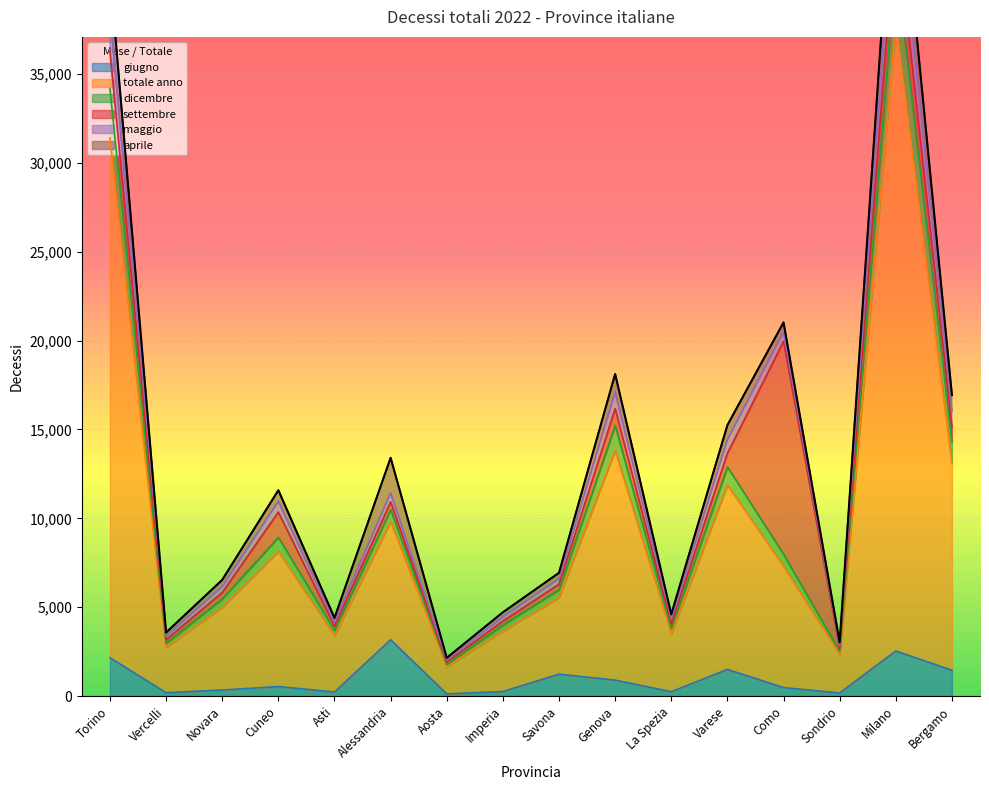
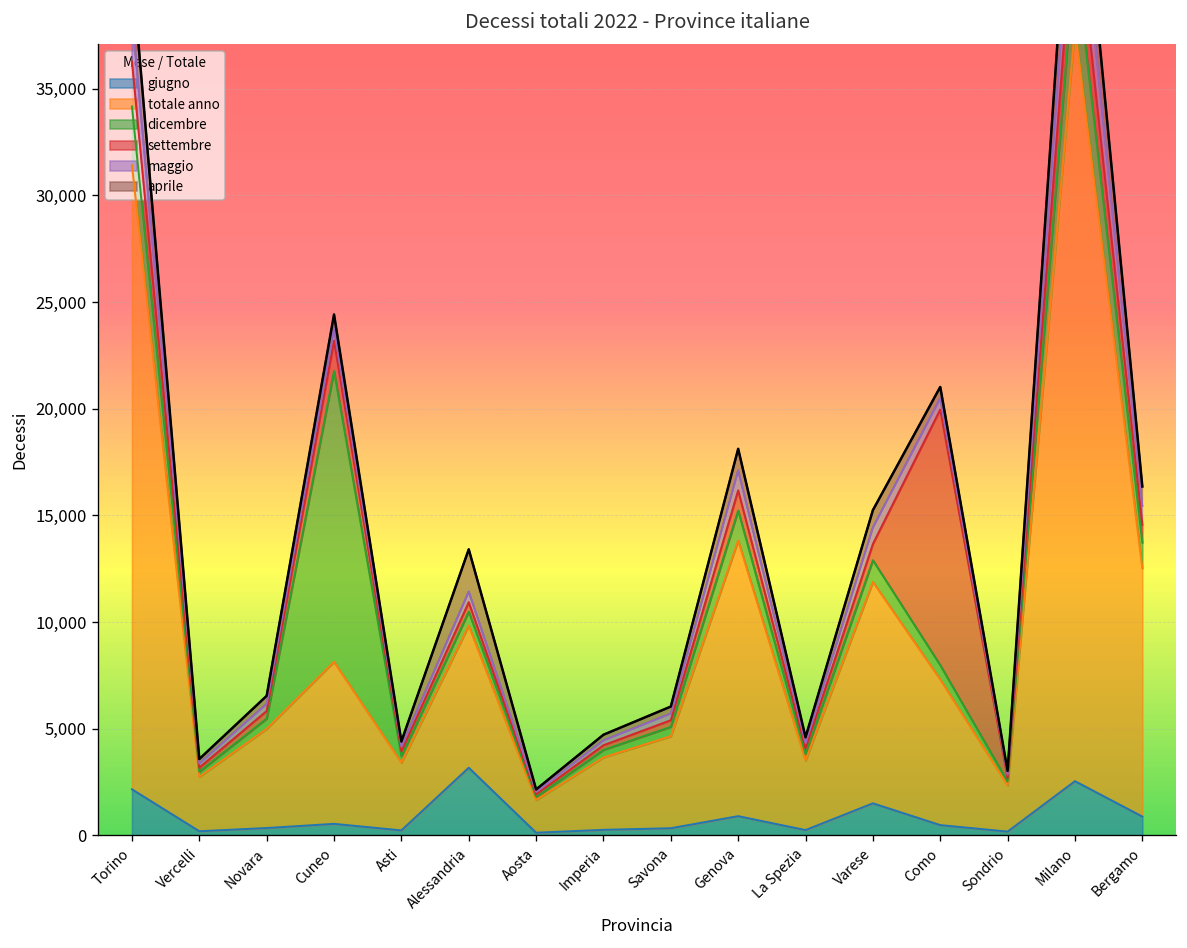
  {
    "giugno": {
      "Torino": "2,200",
      "Vercelli": "200",
      "Novara": "300",
      "Cuneo": "500",
      "Asti": "200",
      "Alessandria": "3,200",
      "Aosta": "100",
      "Imperia": "300",
-     "Savona": "1,200",
+     "Savona": "300",
      "Genova": "900",
      "La Spezia": "200",
      "Varese": "1,500",
      "Como": "500",
      "Sondrio": "200",
      "Milano": "2,500",
-     "Bergamo": "1,500"
+     "Bergamo": "900"
    },
    "totale anno": {
      "Vercelli": "2,600",
      "Novara": "4,700",
      "Cuneo": "7,600",
      "Asti": "3,200",
      "Alessandria": "6,700",
      "Aosta": "1,500",
      "Imperia": "3,400",
      "Savona": "4,300",
      "Genova": "12,900",
      "La Spezia": "3,300",
      "Varese": "10,400",
      "Como": "6,800",
      "Sondrio": "2,200",
      "Bergamo": "11,600"
    },
    "dicembre": {
      "Vercelli": "200",
      "Novara": "500",
-     "Cuneo": "800",
+     "Cuneo": "13,600",
      "Asti": "300",
      "Alessandria": "700",
      "Imperia": "300",
      "Savona": "400",
      "Genova": "1,400",
      "La Spezia": "300",
      "Varese": "1,000",
      "Como": "700",
      "Sondrio": "200",
      "Bergamo": "1,200"
    },
    "settembre": {
      "Vercelli": "200",
      "Novara": "400",
      "Cuneo": "1,400",
      "Asti": "200",
      "Alessandria": "400",
      "Imperia": "200",
      "Savona": "300",
      "Genova": "900",
      "La Spezia": "300",
      "Varese": "800",
      "Como": "12,000",
      "Sondrio": "200",
      "Bergamo": "800"
    },
    "maggio": {
      "Vercelli": "200",
      "Novara": "300",
      "Cuneo": "600",
      "Asti": "200",
      "Alessandria": "500",
      "Imperia": "200",
      "Savona": "300",
      "Genova": "900",
      "La Spezia": "300",
      "Varese": "800",
      "Como": "500",
      "Sondrio": "200",
      "Bergamo": "900"
    },
    "aprile": {
      "Vercelli": "200",
      "Novara": "400",
      "Cuneo": "600",
      "Asti": "200",
      "Alessandria": "2,000",
      "Imperia": "300",
      "Savona": "300",
      "Genova": "1,000",
      "La Spezia": "300",
      "Varese": "800",
      "Como": "500",
      "Sondrio": "200",
      "Bergamo": "900"
    }
  }
